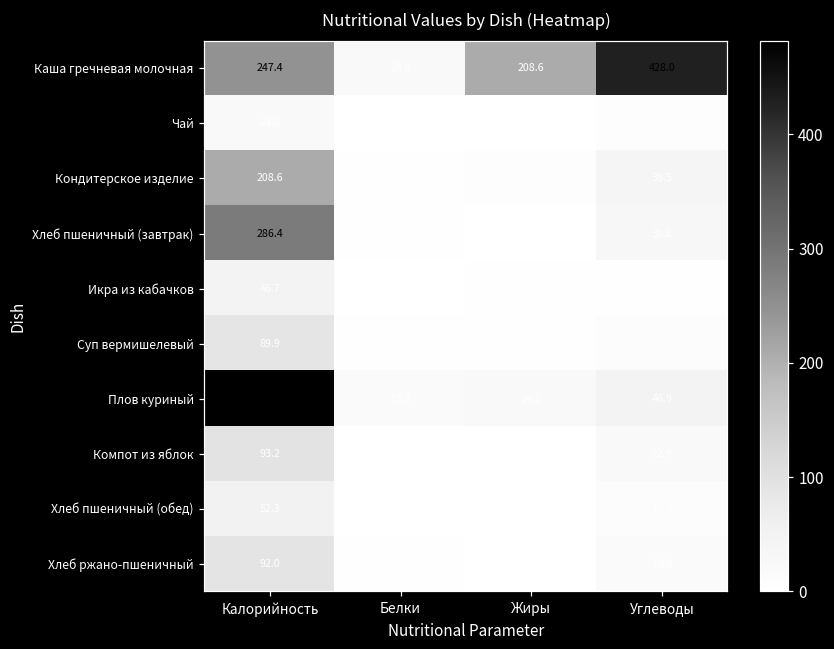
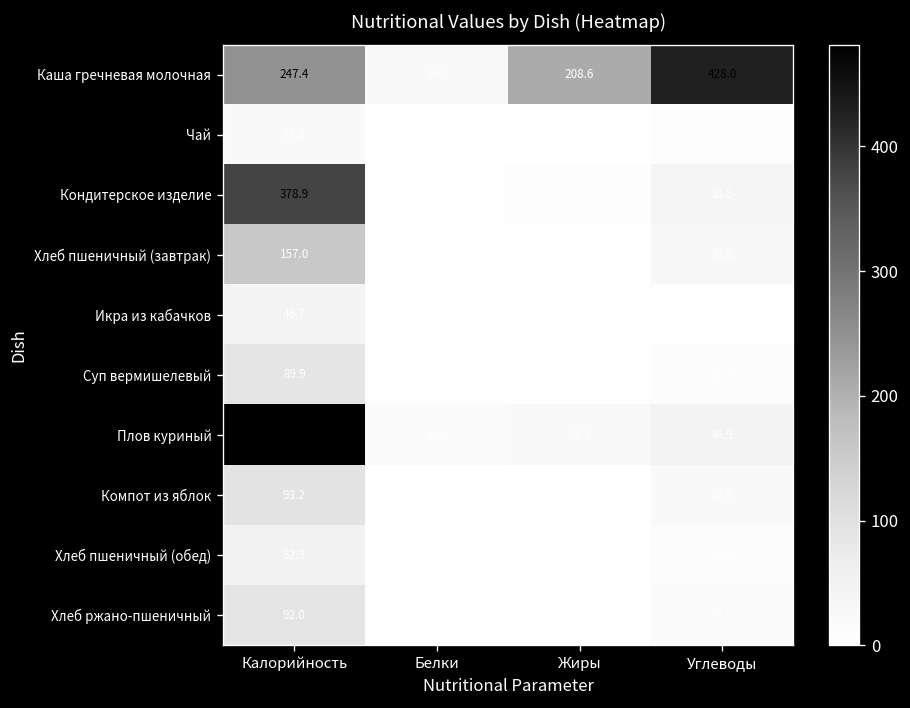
  {
    "Каша гречневая молочная": {
      "Калорийность": 247.4,
      "Жиры": 208.6
    },
    "Кондитерское изделие": {
-     "Калорийность": 208.6
+     "Калорийность": 378.9
    },
    "Хлеб пшеничный (завтрак)": {
-     "Калорийность": 286.4
+     "Калорийность": 157.0
    }
  }
